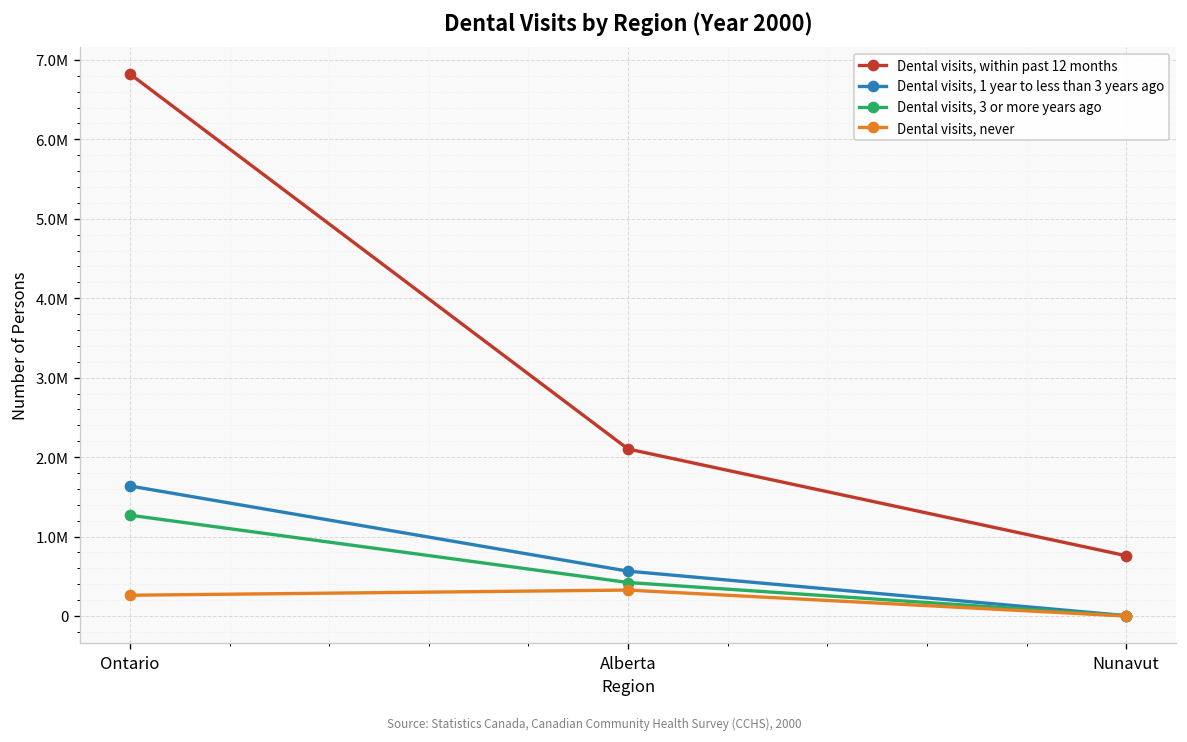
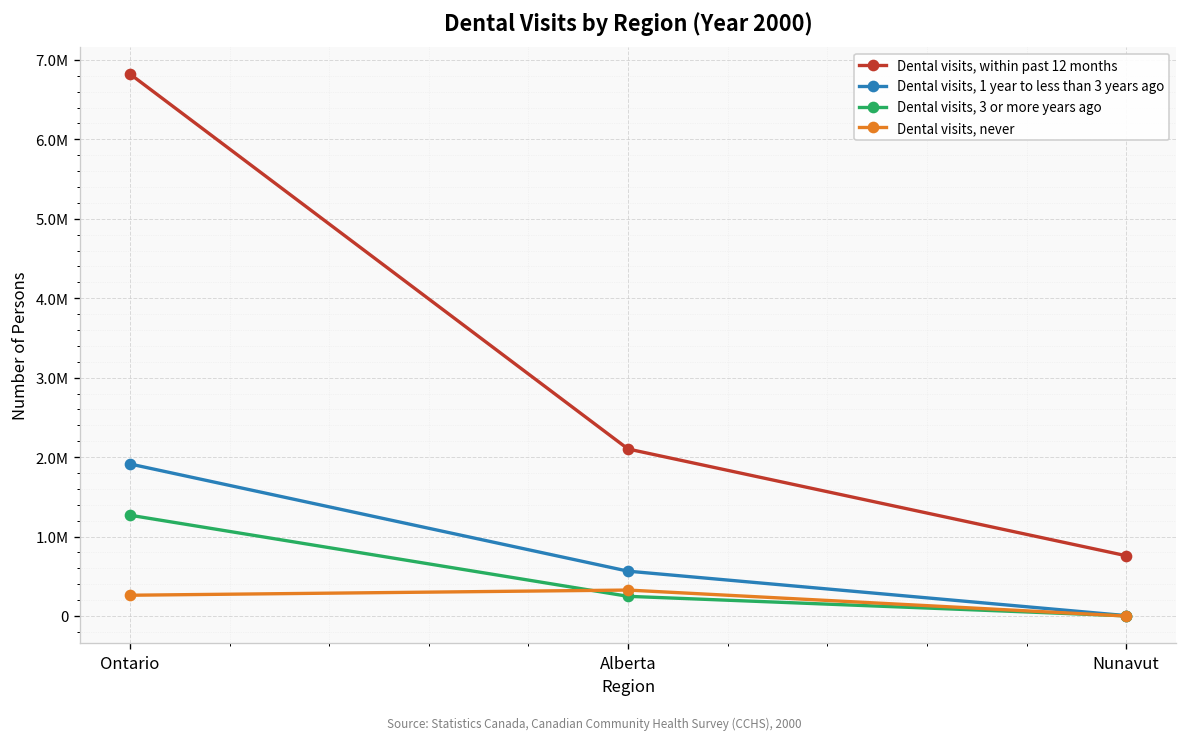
  {
    "Dental visits, within past 12 months": {
      "Ontario": 6800000,
      "Alberta": 2100000,
      "Nunavut": 800000
    },
    "Dental visits, 1 year to less than 3 years ago": {
-     "Ontario": 1600000,
+     "Ontario": 1900000,
      "Alberta": 600000
    },
    "Dental visits, 3 or more years ago": {
      "Ontario": 1300000,
-     "Alberta": 400000
+     "Alberta": 200000
    },
    "Dental visits, never": {
      "Ontario": 300000,
      "Alberta": 300000
    }
  }
